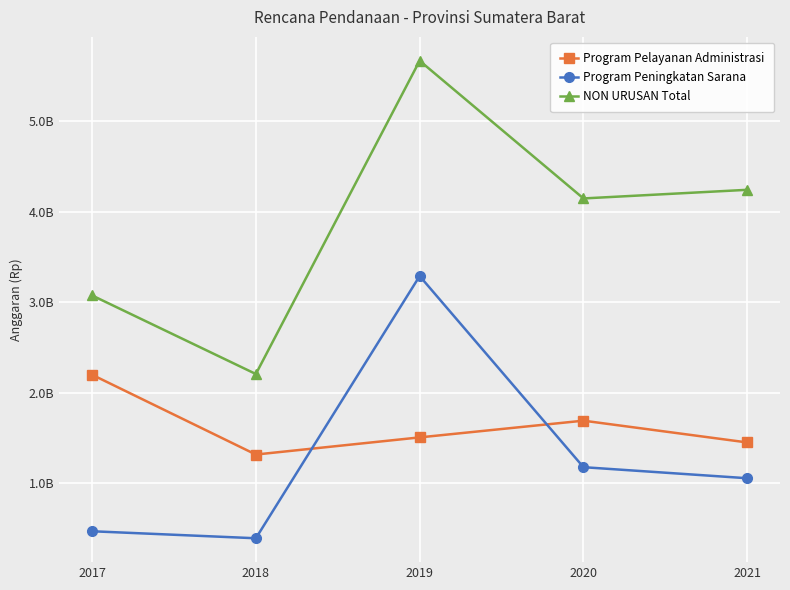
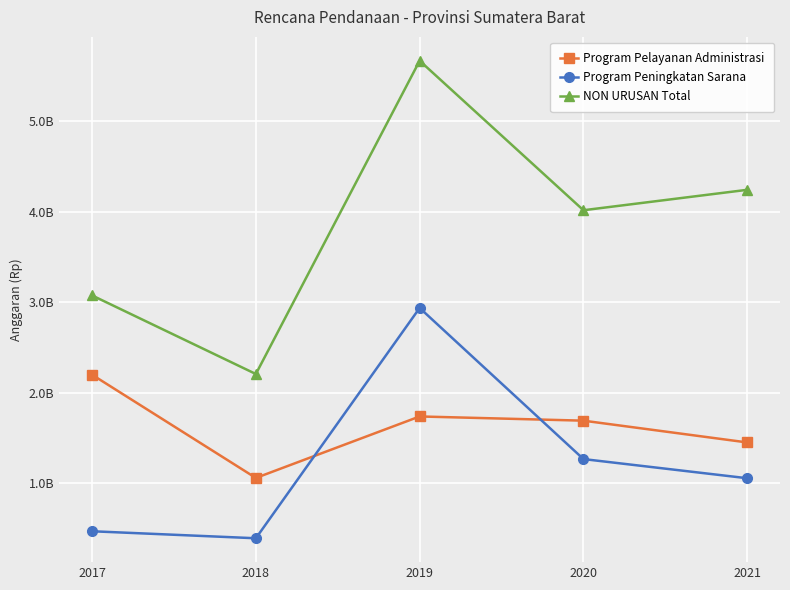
  {
    "Program Pelayanan Administrasi": {
      "2017": 2200000000,
-     "2018": 1300000000,
-     "2019": 1500000000,
+     "2018": 1100000000,
+     "2019": 1700000000,
      "2020": 1700000000,
      "2021": 1400000000
    },
    "Program Peningkatan Sarana": {
      "2017": 500000000,
      "2018": 400000000,
-     "2019": 3300000000,
-     "2020": 1200000000,
+     "2019": 2900000000,
+     "2020": 1300000000,
      "2021": 1100000000
    },
    "NON URUSAN Total": {
      "2017": 3100000000,
      "2018": 2200000000,
      "2019": 5700000000,
-     "2020": 4100000000,
+     "2020": 4000000000,
      "2021": 4200000000
    }
  }
